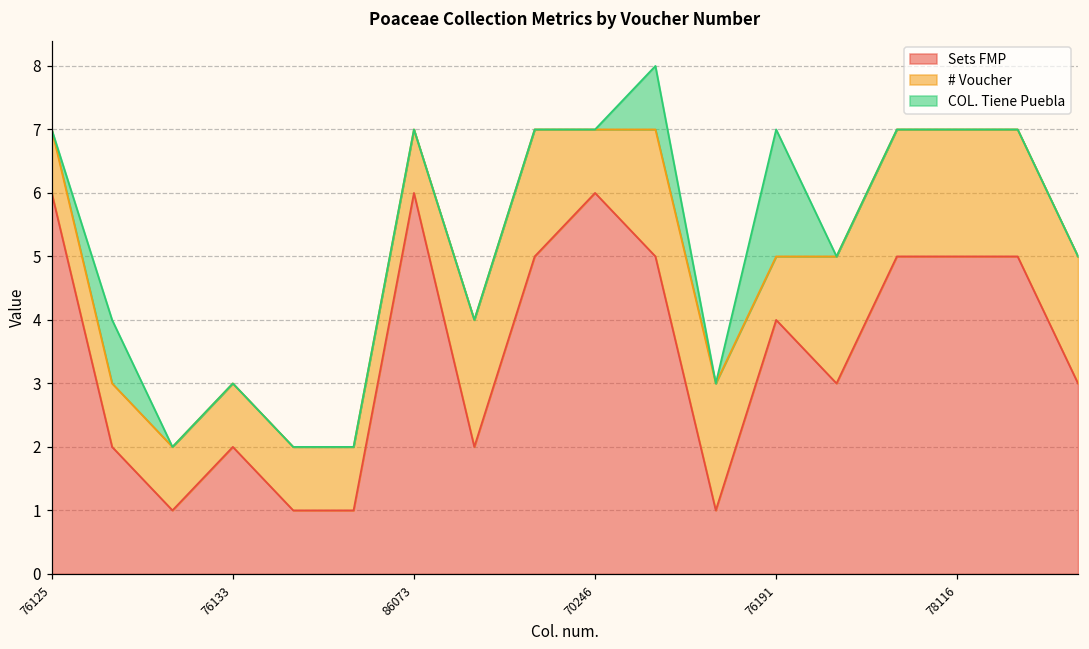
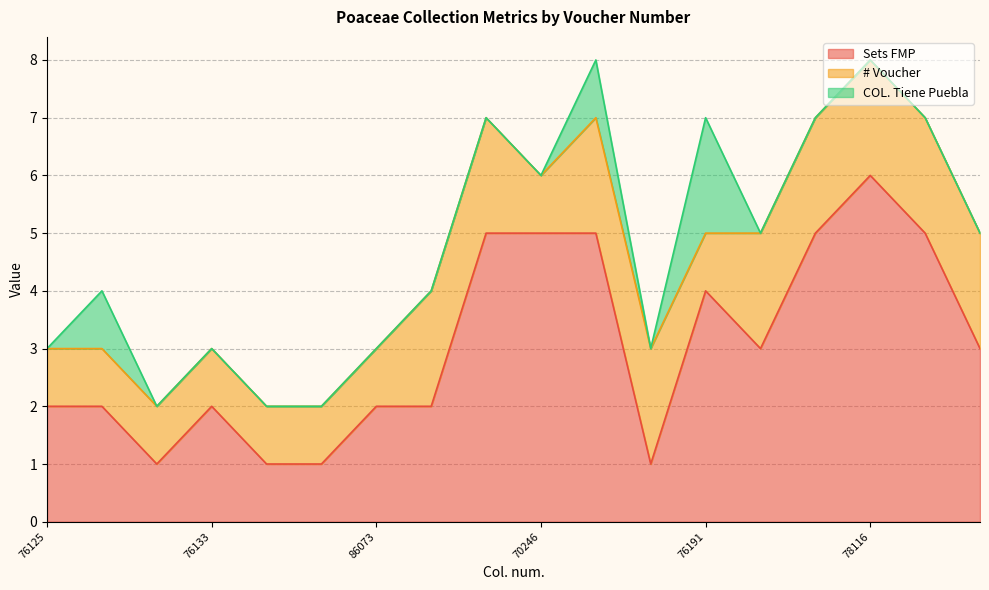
  {
    "Sets FMP": {
-     "76125": 6,
+     "76125": 2,
      "76133": 2,
-     "86073": 6,
-     "70246": 6,
+     "86073": 2,
+     "70246": 5,
      "76191": 4,
-     "78116": 5
+     "78116": 6
    },
    "# Voucher": {
      "76191": 1
    },
    "COL. Tiene Puebla": {
      "76191": 2
    }
  }
